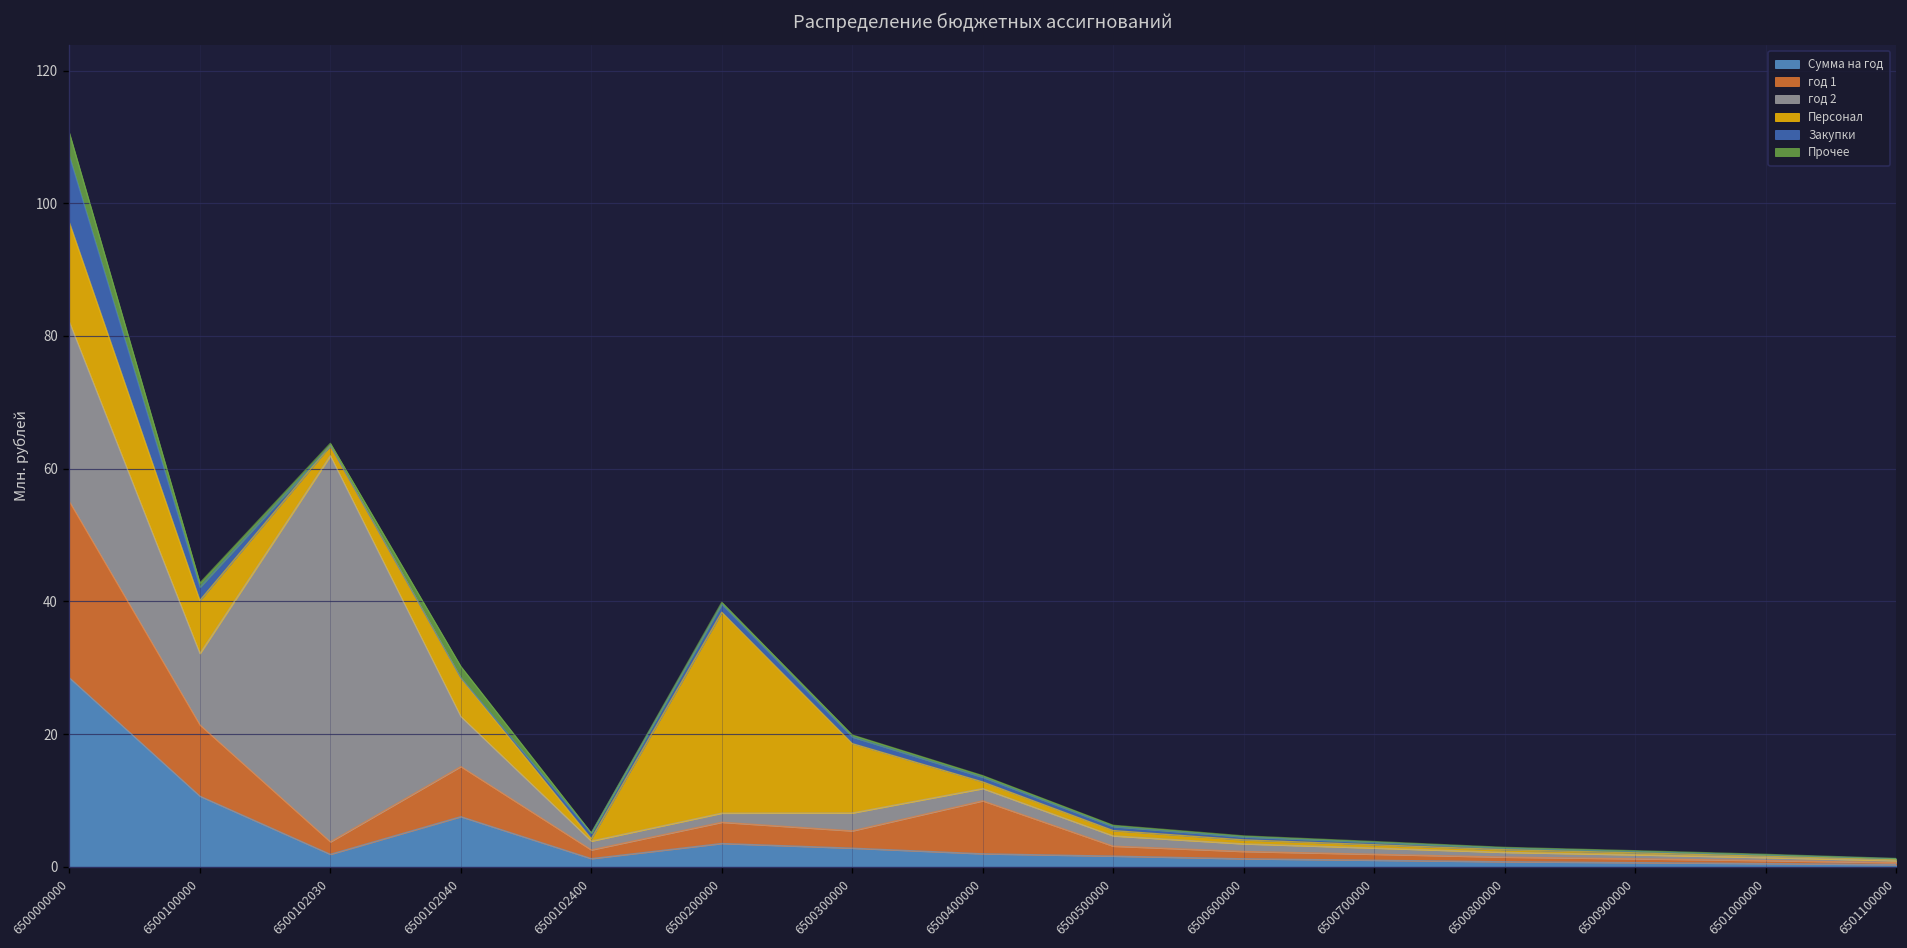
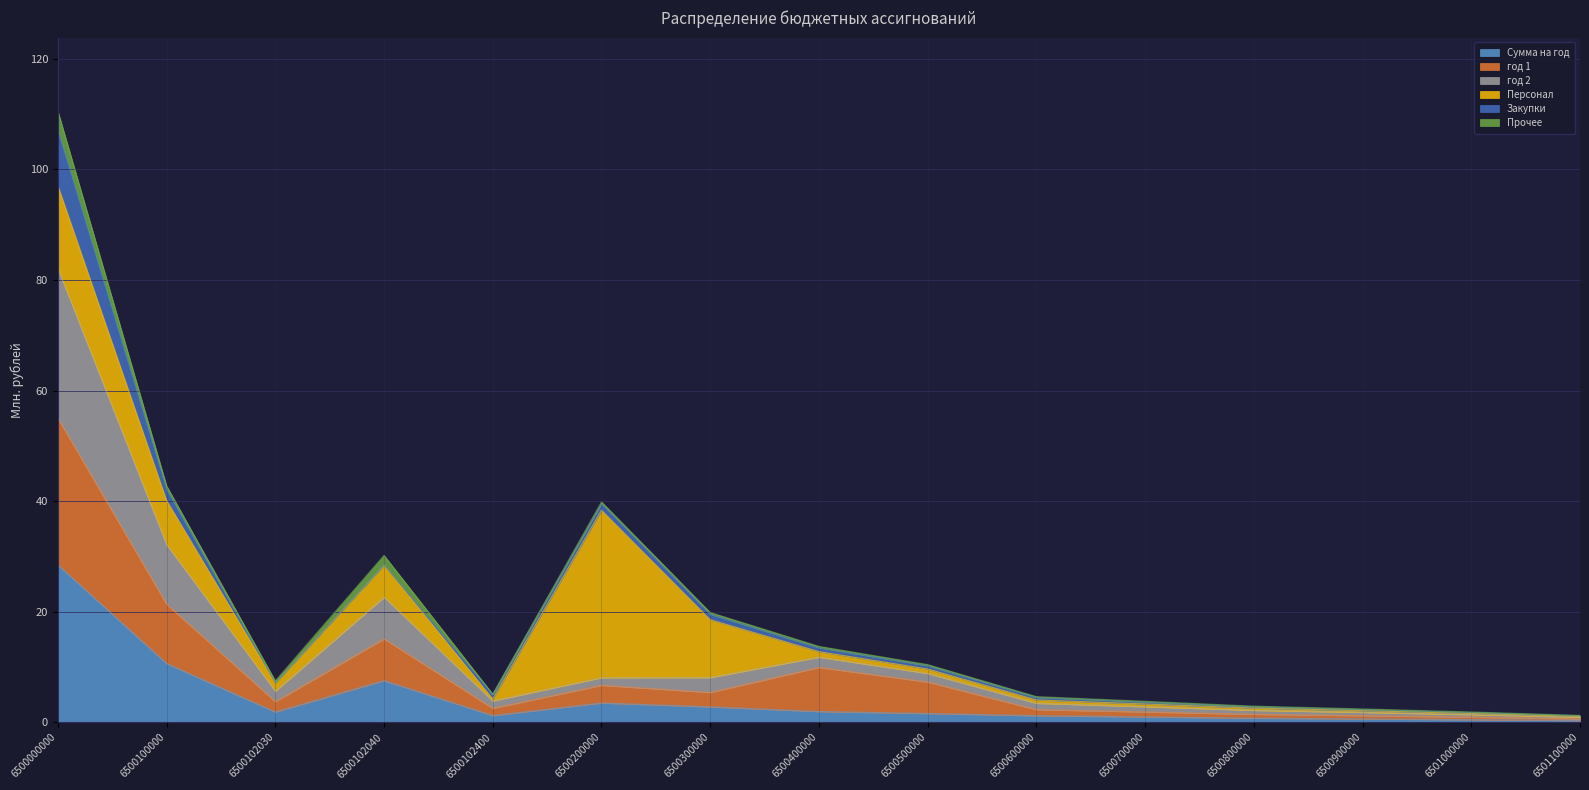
  {
    "год 1": {
      "6500000000": 27,
      "6500100000": 11,
      "6500102030": 2,
      "6500102040": 8,
      "6500102400": 1,
      "6500200000": 3,
      "6500300000": 3,
      "6500400000": 8,
-     "6500500000": 2,
+     "6500500000": 6,
      "6500600000": 1,
      "6500700000": 1,
      "6500800000": 1,
      "6500900000": 1
    },
    "год 2": {
      "6500000000": 27,
      "6500100000": 11,
-     "6500102030": 58,
+     "6500102030": 2,
      "6500102040": 8,
      "6500200000": 1,
      "6500300000": 3,
      "6500400000": 2,
      "6500500000": 2,
      "6500600000": 1,
      "6500700000": 1
    },
    "Персонал": {
      "6500000000": 15,
      "6500100000": 8,
      "6500200000": 30,
      "6500300000": 10,
      "6500400000": 1,
      "6500500000": 1
    },
    "Прочее": {
      "6500000000": 3,
      "6500100000": 1,
      "6500102040": 2
    }
  }
